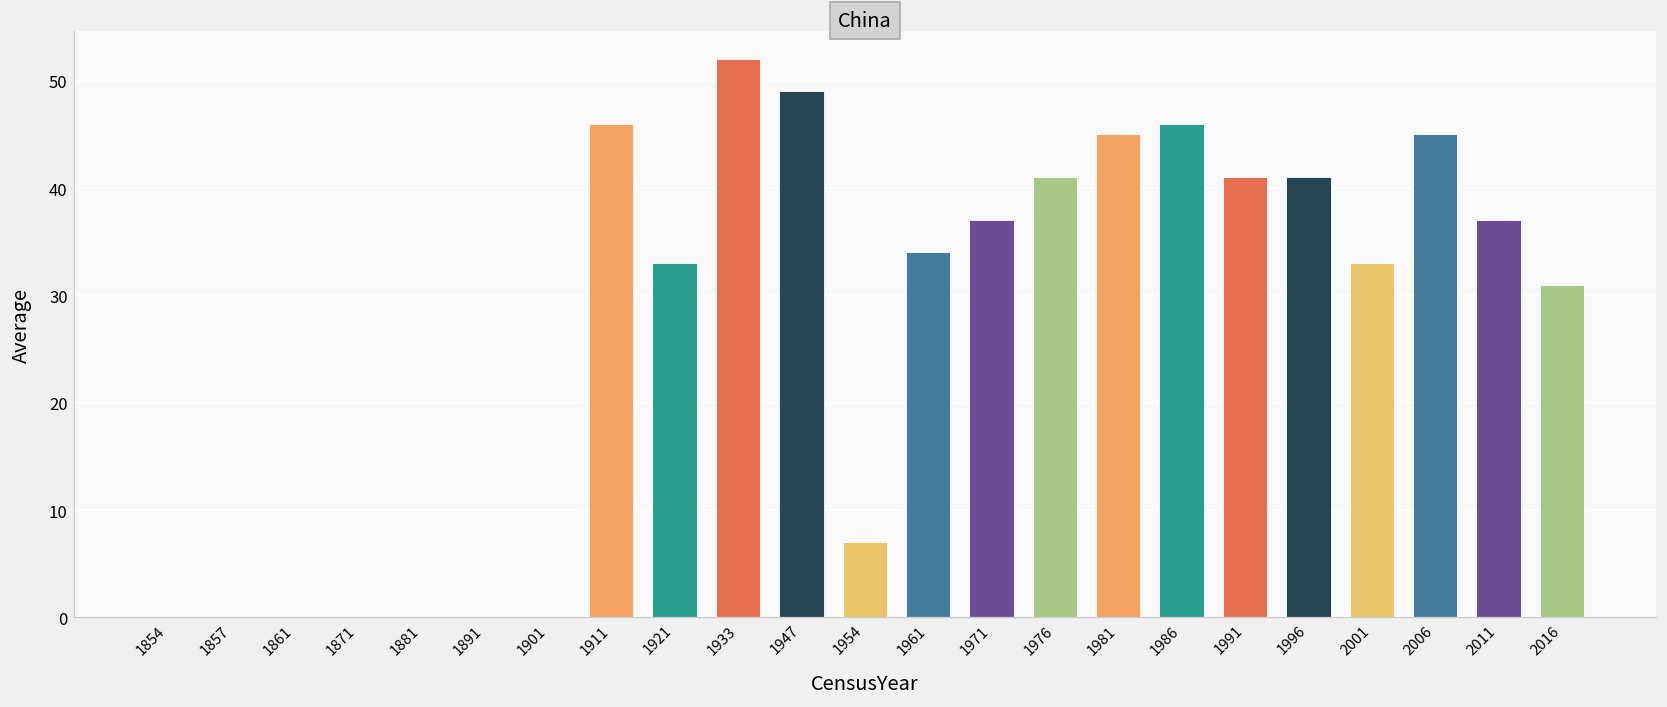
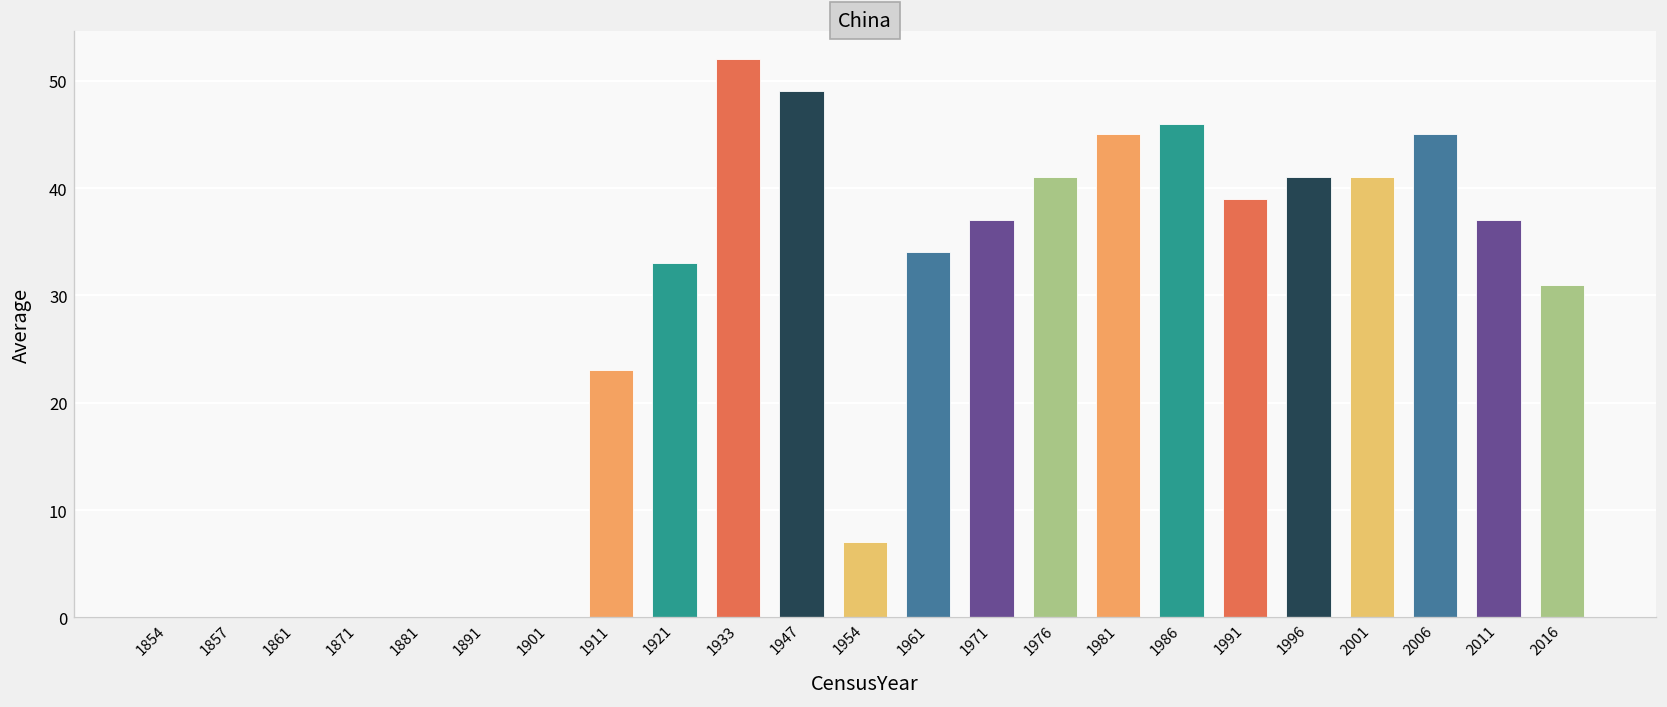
  {
    "1854": 0,
    "1857": 0,
    "1861": 0,
    "1871": 0,
    "1881": 0,
    "1891": 0,
    "1901": 0,
-   "1911": 46,
+   "1911": 23,
    "1921": 33,
    "1933": 52,
    "1947": 49,
    "1954": 7,
    "1961": 34,
    "1971": 37,
    "1976": 41,
    "1981": 45,
    "1986": 46,
-   "1991": 41,
+   "1991": 39,
    "1996": 41,
-   "2001": 33,
+   "2001": 41,
    "2006": 45,
    "2011": 37,
    "2016": 31
  }
